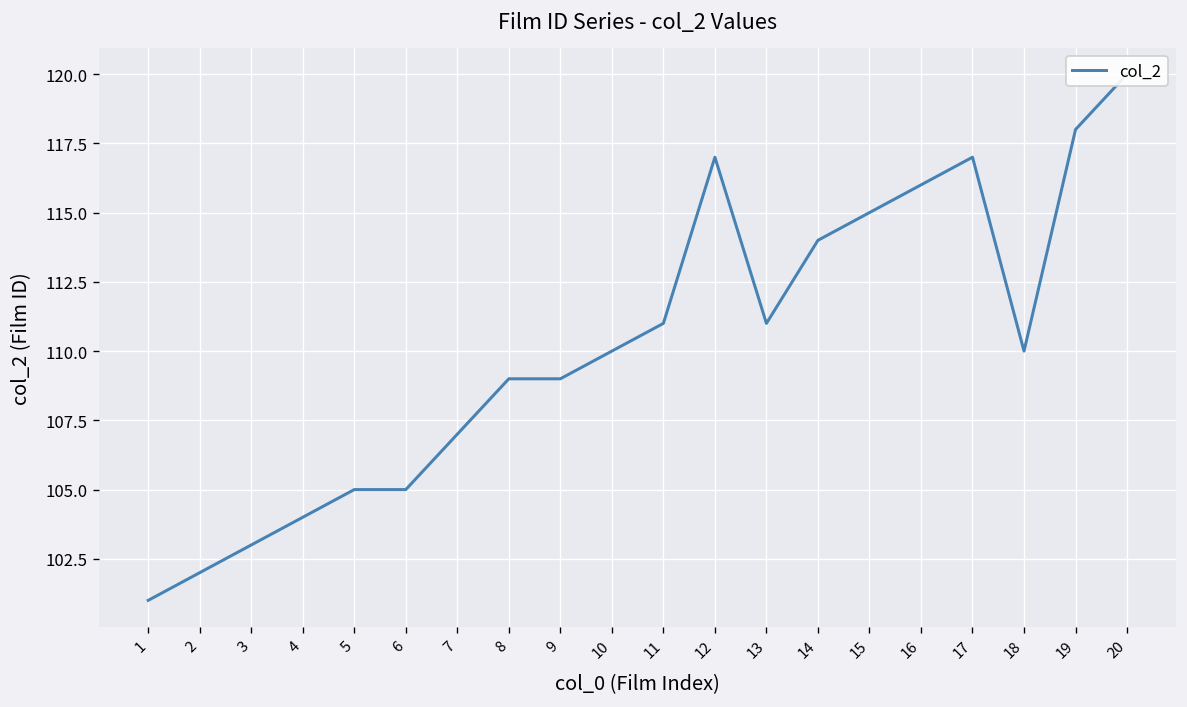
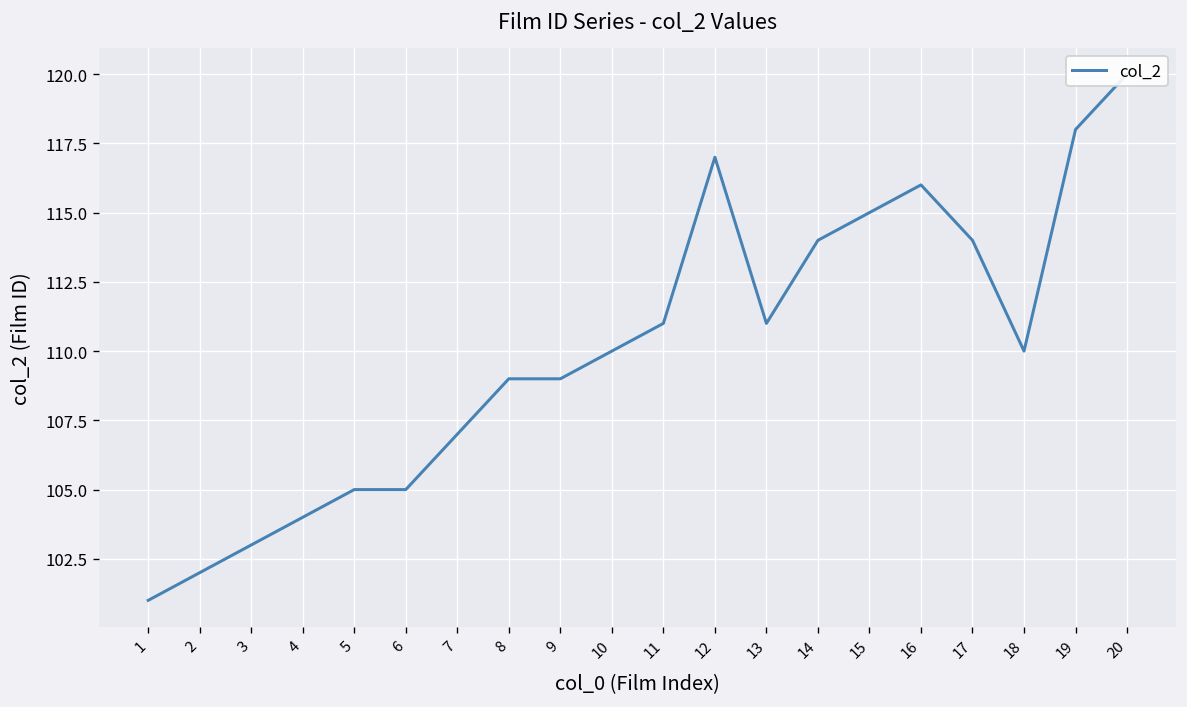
  {
    "1": 101,
    "2": 102,
    "3": 103,
    "4": 104,
    "5": 105,
    "6": 105,
    "7": 107,
    "8": 109,
    "9": 109,
    "10": 110,
    "11": 111,
    "12": 117,
    "13": 111,
    "14": 114,
    "15": 115,
    "16": 116,
-   "17": 117,
+   "17": 114,
    "18": 110,
    "19": 118
  }
